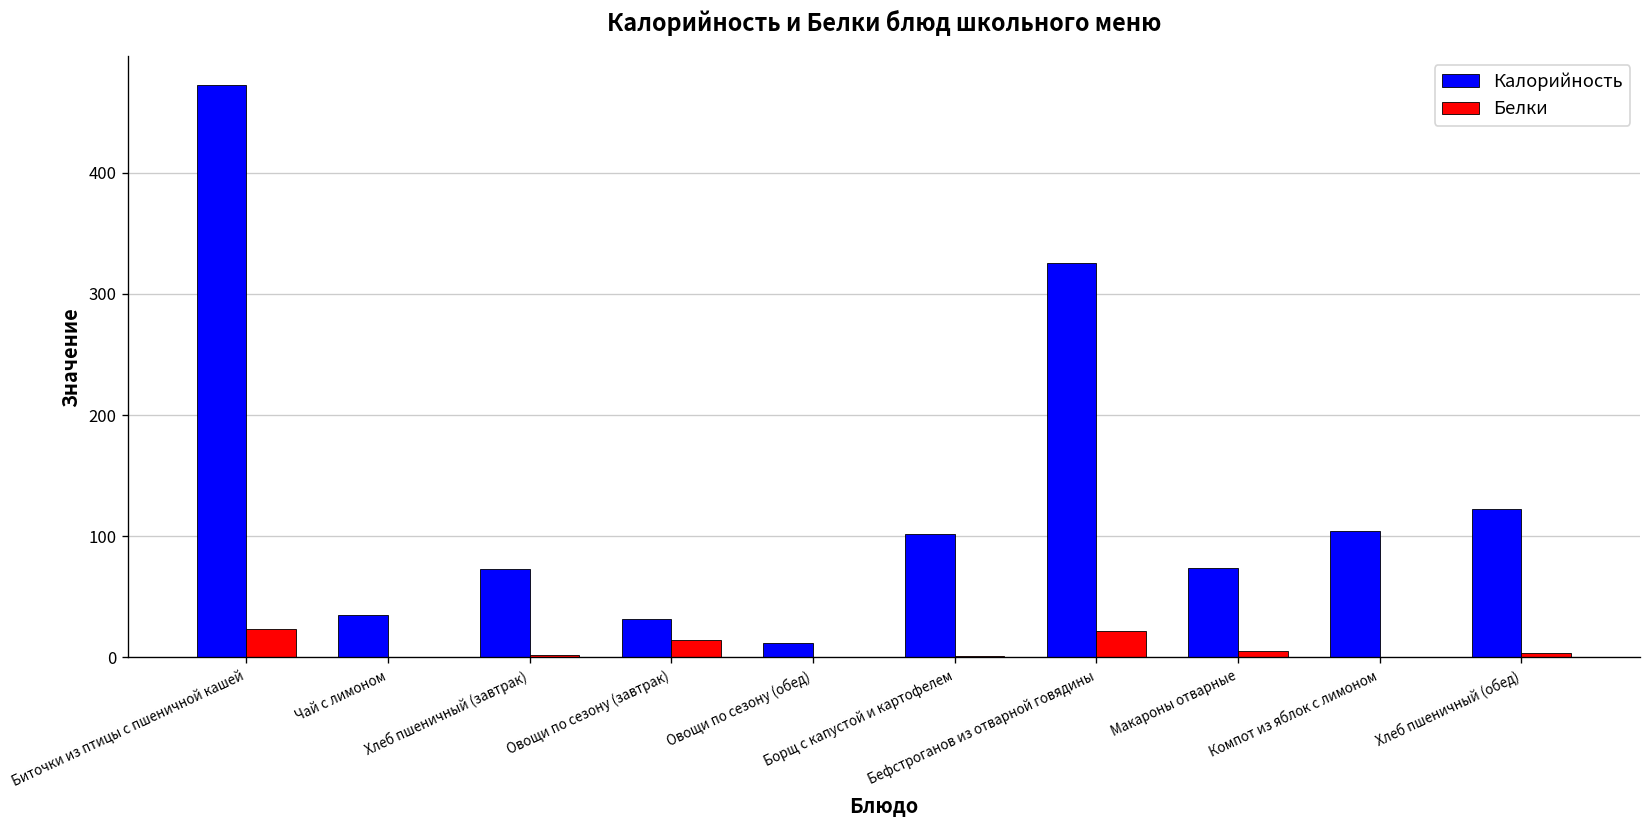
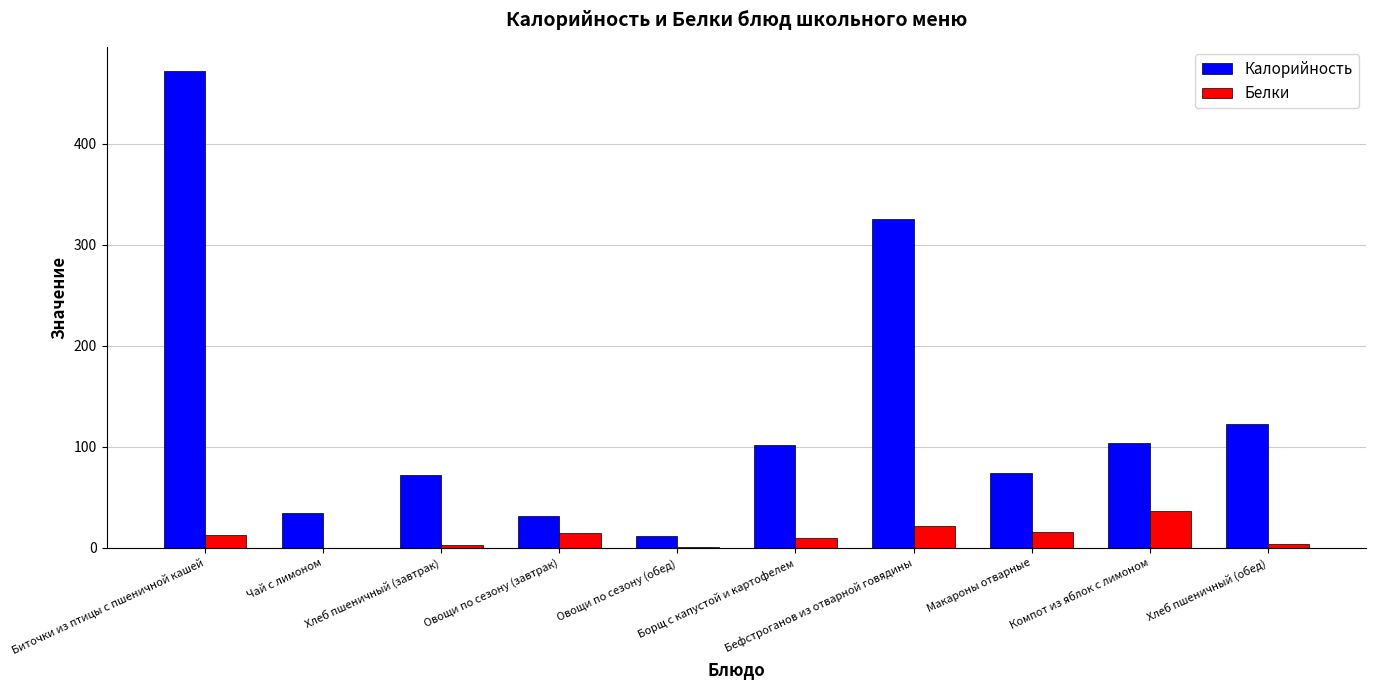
  {
    "Калорийность": {
      "Биточки из птицы с пшеничной кашей": 472,
      "Чай с лимоном": 35,
      "Хлеб пшеничный (завтрак)": 73,
      "Овощи по сезону (завтрак)": 32,
      "Овощи по сезону (обед)": 12,
      "Борщ с капустой и картофелем": 102,
      "Бефстроганов из отварной говядины": 326,
      "Макароны отварные": 74,
      "Компот из яблок с лимоном": 104,
      "Хлеб пшеничный (обед)": 123
    },
    "Белки": {
-     "Биточки из птицы с пшеничной кашей": 23,
+     "Биточки из птицы с пшеничной кашей": 13,
      "Овощи по сезону (завтрак)": 14,
-     "Борщ с капустой и картофелем": 2,
+     "Борщ с капустой и картофелем": 9,
      "Бефстроганов из отварной говядины": 22,
-     "Макароны отварные": 6,
-     "Компот из яблок с лимоном": 0,
+     "Макароны отварные": 16,
+     "Компот из яблок с лимоном": 36,
      "Хлеб пшеничный (обед)": 3
    }
  }
